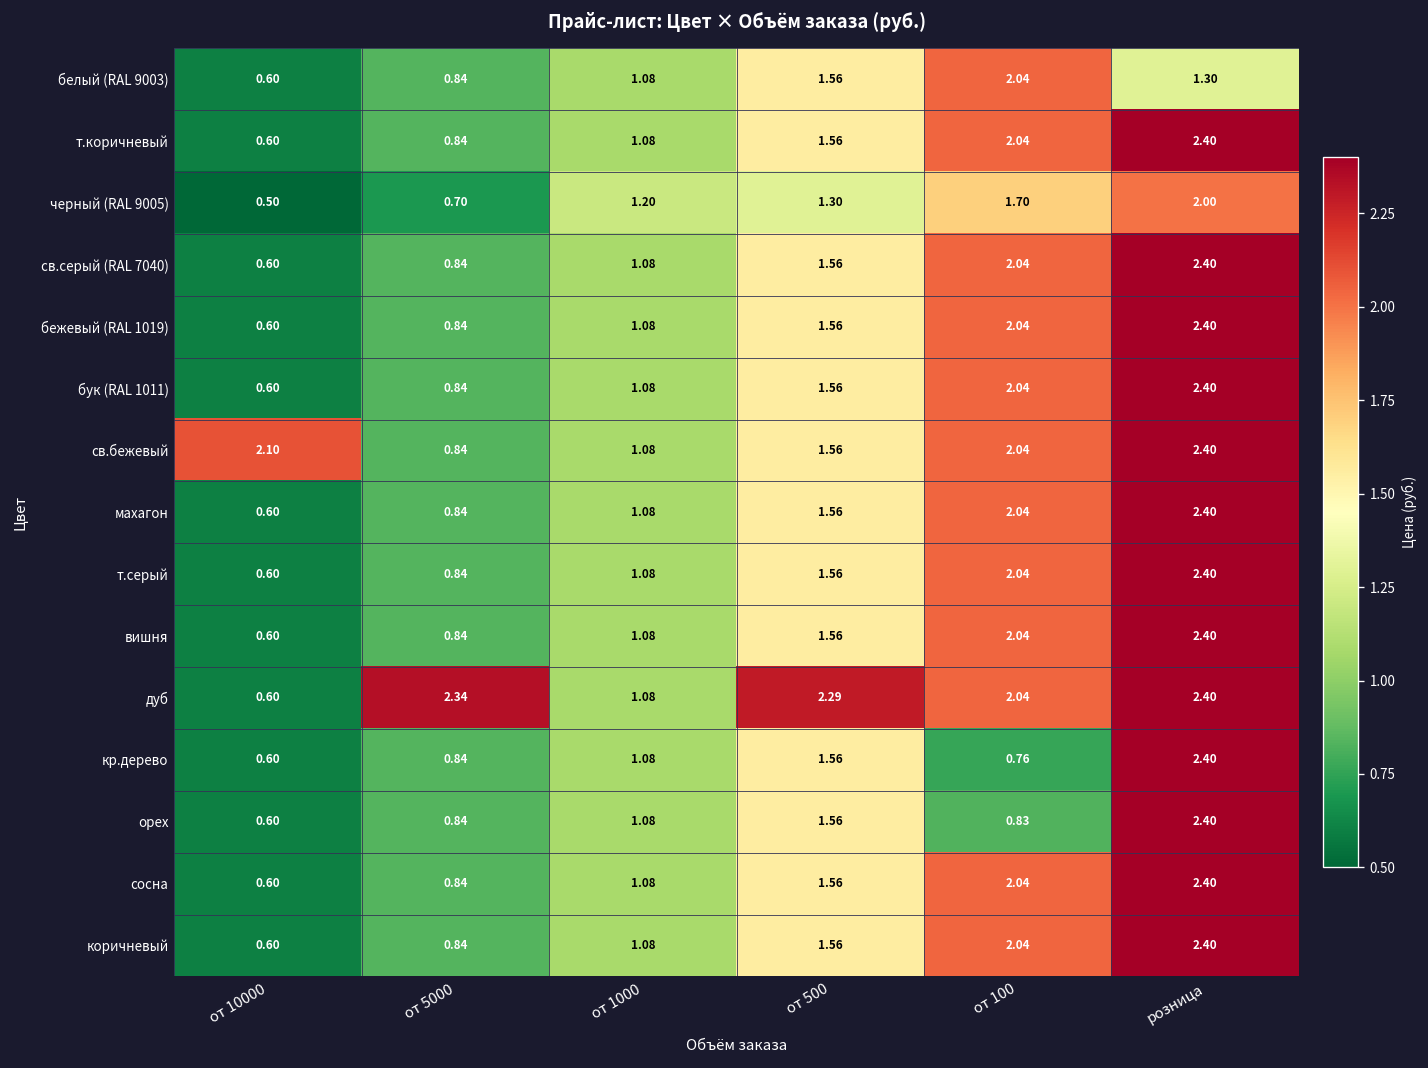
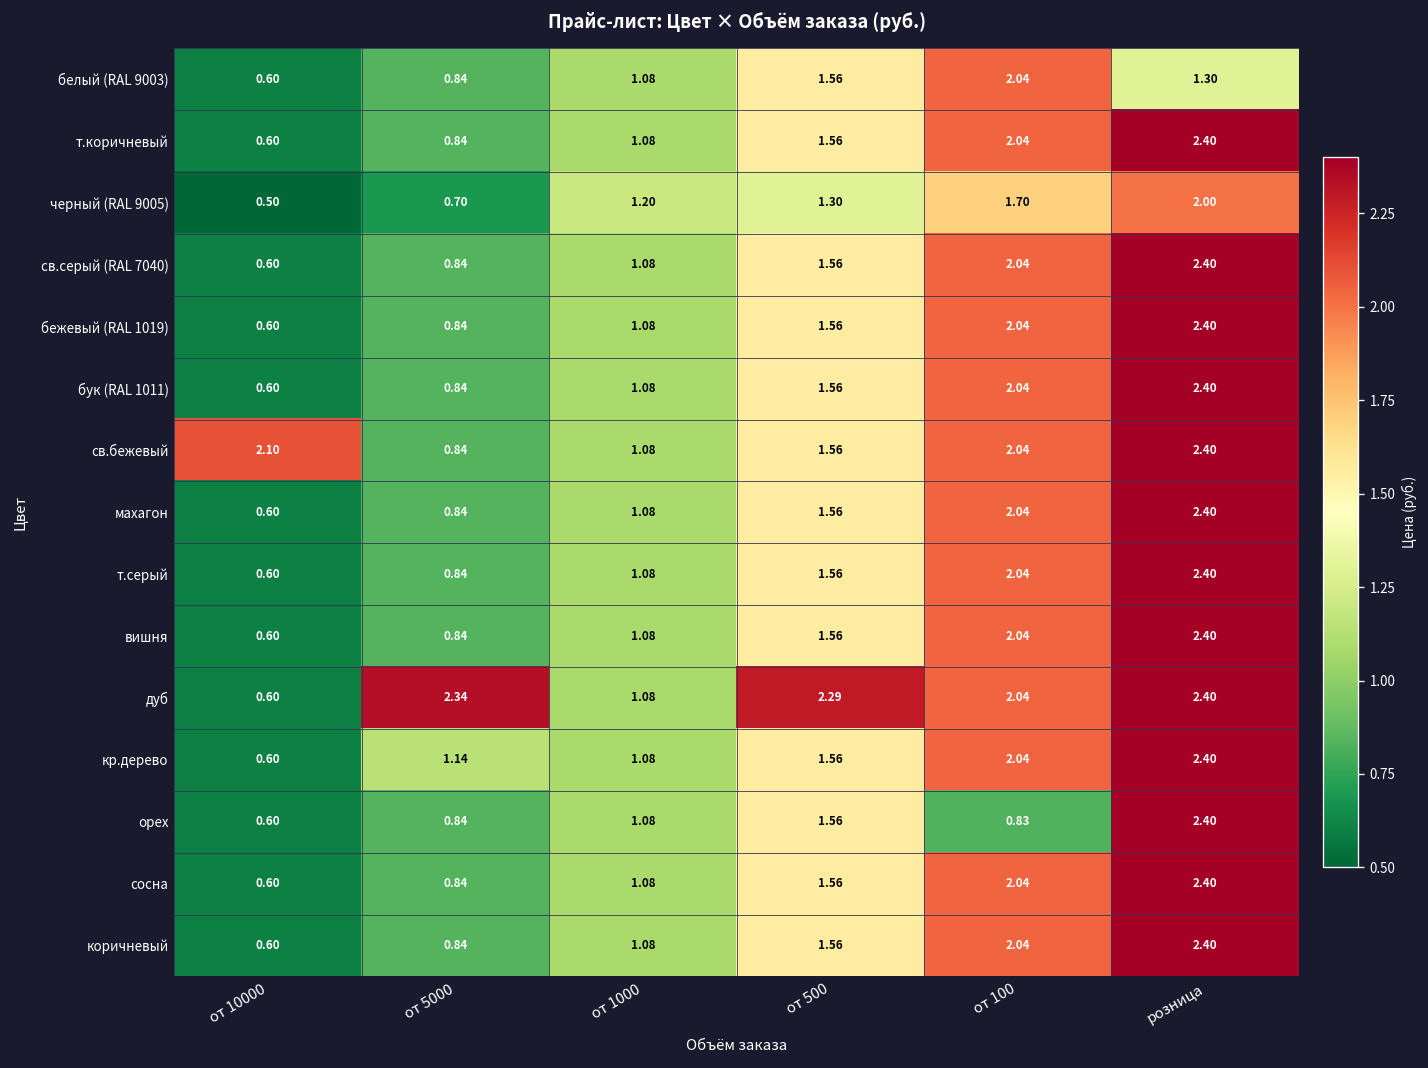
  {
    "белый (RAL 9003)": {
      "от 10000": 0.60,
      "от 5000": 0.84,
      "от 1000": 1.08,
      "от 500": 1.56,
      "от 100": 2.04,
      "розница": 1.30
    },
    "т.коричневый": {
      "от 10000": 0.60,
      "от 5000": 0.84,
      "от 1000": 1.08,
      "от 500": 1.56,
      "от 100": 2.04,
      "розница": 2.40
    },
    "черный (RAL 9005)": {
      "от 10000": 0.50,
      "от 5000": 0.70,
      "от 1000": 1.20,
      "от 500": 1.30,
      "от 100": 1.70,
      "розница": 2.00
    },
    "св.серый (RAL 7040)": {
      "от 10000": 0.60,
      "от 5000": 0.84,
      "от 1000": 1.08,
      "от 500": 1.56,
      "от 100": 2.04,
      "розница": 2.40
    },
    "бежевый (RAL 1019)": {
      "от 10000": 0.60,
      "от 5000": 0.84,
      "от 1000": 1.08,
      "от 500": 1.56,
      "от 100": 2.04,
      "розница": 2.40
    },
    "бук (RAL 1011)": {
      "от 10000": 0.60,
      "от 5000": 0.84,
      "от 1000": 1.08,
      "от 500": 1.56,
      "от 100": 2.04,
      "розница": 2.40
    },
    "св.бежевый": {
      "от 10000": 2.10,
      "от 5000": 0.84,
      "от 1000": 1.08,
      "от 500": 1.56,
      "от 100": 2.04,
      "розница": 2.40
    },
    "махагон": {
      "от 10000": 0.60,
      "от 5000": 0.84,
      "от 1000": 1.08,
      "от 500": 1.56,
      "от 100": 2.04,
      "розница": 2.40
    },
    "т.серый": {
      "от 10000": 0.60,
      "от 5000": 0.84,
      "от 1000": 1.08,
      "от 500": 1.56,
      "от 100": 2.04,
      "розница": 2.40
    },
    "вишня": {
      "от 10000": 0.60,
      "от 5000": 0.84,
      "от 1000": 1.08,
      "от 500": 1.56,
      "от 100": 2.04,
      "розница": 2.40
    },
    "дуб": {
      "от 10000": 0.60,
      "от 5000": 2.34,
      "от 1000": 1.08,
      "от 500": 2.29,
      "от 100": 2.04,
      "розница": 2.40
    },
    "кр.дерево": {
      "от 10000": 0.60,
-     "от 5000": 0.84,
+     "от 5000": 1.14,
      "от 1000": 1.08,
      "от 500": 1.56,
-     "от 100": 0.76,
+     "от 100": 2.04,
      "розница": 2.40
    },
    "орех": {
      "от 10000": 0.60,
      "от 5000": 0.84,
      "от 1000": 1.08,
      "от 500": 1.56,
      "от 100": 0.83,
      "розница": 2.40
    },
    "сосна": {
      "от 10000": 0.60,
      "от 5000": 0.84,
      "от 1000": 1.08,
      "от 500": 1.56,
      "от 100": 2.04,
      "розница": 2.40
    },
    "коричневый": {
      "от 10000": 0.60,
      "от 5000": 0.84,
      "от 1000": 1.08,
      "от 500": 1.56,
      "от 100": 2.04,
      "розница": 2.40
    }
  }
